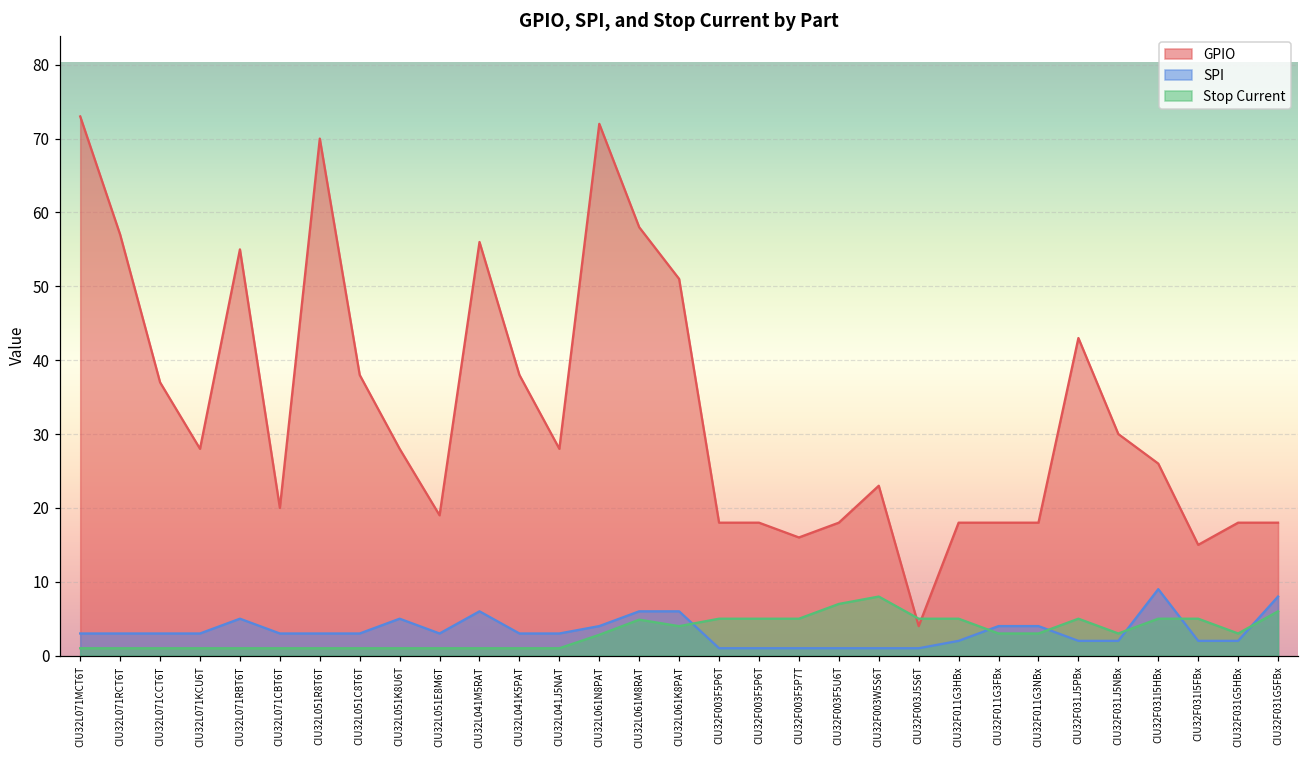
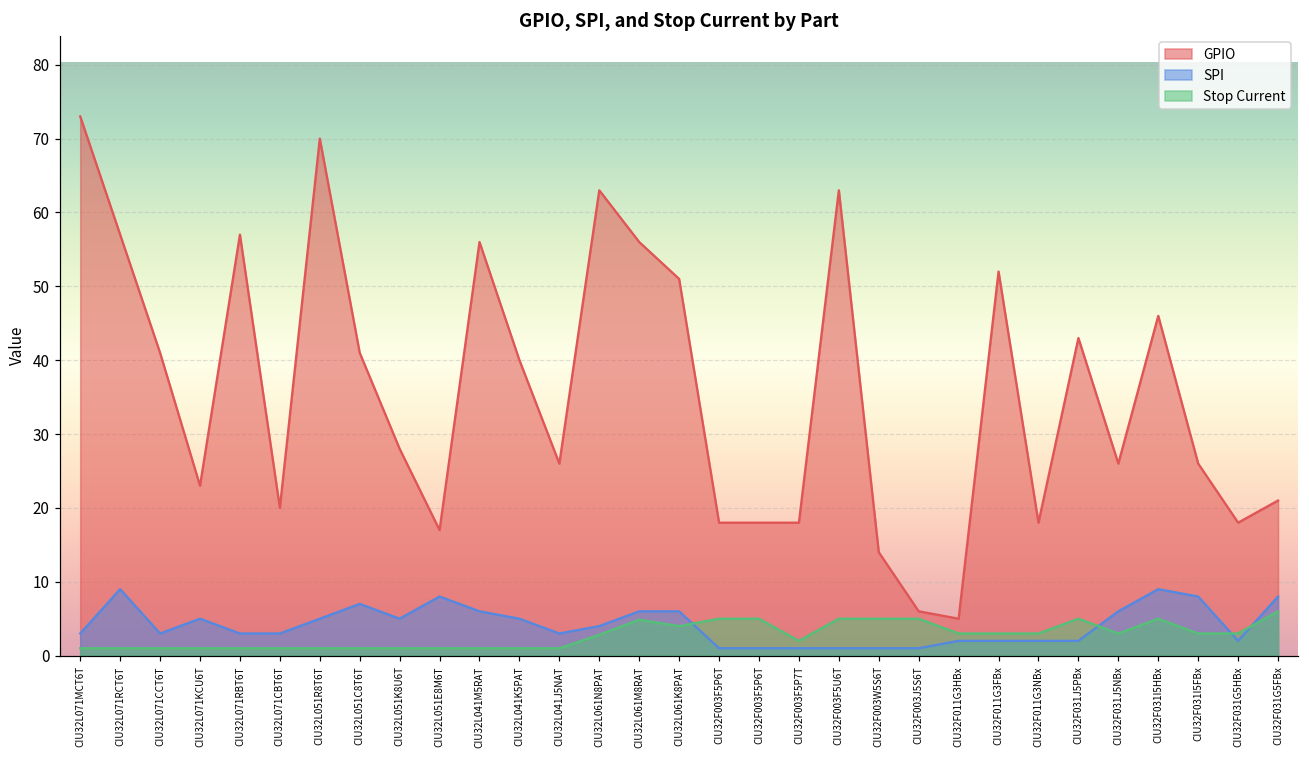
  {
    "GPIO": {
      "CIU32L071MCT6T": 73,
      "CIU32L071RCT6T": 57,
-     "CIU32L071CCT6T": 37,
-     "CIU32L071KCU6T": 28,
-     "CIU32L071RBT6T": 55,
+     "CIU32L071CCT6T": 41,
+     "CIU32L071KCU6T": 23,
+     "CIU32L071RBT6T": 57,
      "CIU32L071CBT6T": 20,
      "CIU32L051R8T6T": 70,
-     "CIU32L051C8T6T": 38,
+     "CIU32L051C8T6T": 41,
      "CIU32L051K8U6T": 28,
-     "CIU32L051E8M6T": 19,
+     "CIU32L051E8M6T": 17,
      "CIU32L041M5RAT": 56,
-     "CIU32L041K5PAT": 38,
-     "CIU32L041J5NAT": 28,
-     "CIU32L061N8PAT": 72,
-     "CIU32L061M8RAT": 58,
+     "CIU32L041K5PAT": 40,
+     "CIU32L041J5NAT": 26,
+     "CIU32L061N8PAT": 63,
+     "CIU32L061M8RAT": 56,
      "CIU32L061K8PAT": 51,
-     "CIU32F003F5P7T": 16,
-     "CIU32F003F5U6T": 18,
-     "CIU32F003W5S6T": 23,
-     "CIU32F003J5S6T": 4,
-     "CIU32F011G3HBx": 18,
-     "CIU32F011G3FBx": 18,
+     "CIU32F003F5P7T": 18,
+     "CIU32F003F5U6T": 63,
+     "CIU32F003W5S6T": 14,
+     "CIU32F003J5S6T": 6,
+     "CIU32F011G3HBx": 5,
+     "CIU32F011G3FBx": 52,
      "CIU32F011G3NBx": 18,
      "CIU32F031J5PBx": 43,
-     "CIU32F031J5NBx": 30,
-     "CIU32F031I5HBx": 26,
-     "CIU32F031I5FBx": 15,
+     "CIU32F031J5NBx": 26,
+     "CIU32F031I5HBx": 46,
+     "CIU32F031I5FBx": 26,
      "CIU32F031G5HBx": 18,
-     "CIU32F031G5FBx": 18
+     "CIU32F031G5FBx": 21
    },
    "SPI": {
      "CIU32L071MCT6T": 3,
-     "CIU32L071RCT6T": 3,
+     "CIU32L071RCT6T": 9,
      "CIU32L071CCT6T": 3,
-     "CIU32L071KCU6T": 3,
-     "CIU32L071RBT6T": 5,
+     "CIU32L071KCU6T": 5,
+     "CIU32L071RBT6T": 3,
      "CIU32L071CBT6T": 3,
-     "CIU32L051R8T6T": 3,
-     "CIU32L051C8T6T": 3,
+     "CIU32L051R8T6T": 5,
+     "CIU32L051C8T6T": 7,
      "CIU32L051K8U6T": 5,
-     "CIU32L051E8M6T": 3,
+     "CIU32L051E8M6T": 8,
      "CIU32L041M5RAT": 6,
-     "CIU32L041K5PAT": 3,
+     "CIU32L041K5PAT": 5,
      "CIU32L041J5NAT": 3,
      "CIU32L061N8PAT": 4,
      "CIU32L061M8RAT": 6,
      "CIU32L061K8PAT": 6,
      "CIU32F003F5P7T": 1,
      "CIU32F003F5U6T": 1,
      "CIU32F003W5S6T": 1,
      "CIU32F003J5S6T": 1,
      "CIU32F011G3HBx": 2,
-     "CIU32F011G3FBx": 4,
-     "CIU32F011G3NBx": 4,
+     "CIU32F011G3FBx": 2,
+     "CIU32F011G3NBx": 2,
      "CIU32F031J5PBx": 2,
-     "CIU32F031J5NBx": 2,
+     "CIU32F031J5NBx": 6,
      "CIU32F031I5HBx": 9,
-     "CIU32F031I5FBx": 2,
+     "CIU32F031I5FBx": 8,
      "CIU32F031G5HBx": 2,
      "CIU32F031G5FBx": 8
    },
    "Stop Current": {
      "CIU32L071MCT6T": 1,
      "CIU32L071RCT6T": 1,
      "CIU32L071CCT6T": 1,
      "CIU32L071KCU6T": 1,
      "CIU32L071RBT6T": 1,
      "CIU32L071CBT6T": 1,
      "CIU32L051R8T6T": 1,
      "CIU32L051C8T6T": 1,
      "CIU32L051K8U6T": 1,
      "CIU32L051E8M6T": 1,
      "CIU32L041M5RAT": 1,
      "CIU32L041K5PAT": 1,
      "CIU32L041J5NAT": 1,
      "CIU32L061N8PAT": 3,
      "CIU32L061M8RAT": 5,
      "CIU32L061K8PAT": 4,
-     "CIU32F003F5P7T": 5,
-     "CIU32F003F5U6T": 7,
-     "CIU32F003W5S6T": 8,
+     "CIU32F003F5P7T": 2,
+     "CIU32F003F5U6T": 5,
+     "CIU32F003W5S6T": 5,
      "CIU32F003J5S6T": 5,
-     "CIU32F011G3HBx": 5,
+     "CIU32F011G3HBx": 3,
      "CIU32F011G3FBx": 3,
      "CIU32F011G3NBx": 3,
      "CIU32F031J5PBx": 5,
      "CIU32F031J5NBx": 3,
      "CIU32F031I5HBx": 5,
-     "CIU32F031I5FBx": 5,
+     "CIU32F031I5FBx": 3,
      "CIU32F031G5HBx": 3,
      "CIU32F031G5FBx": 6
    }
  }
